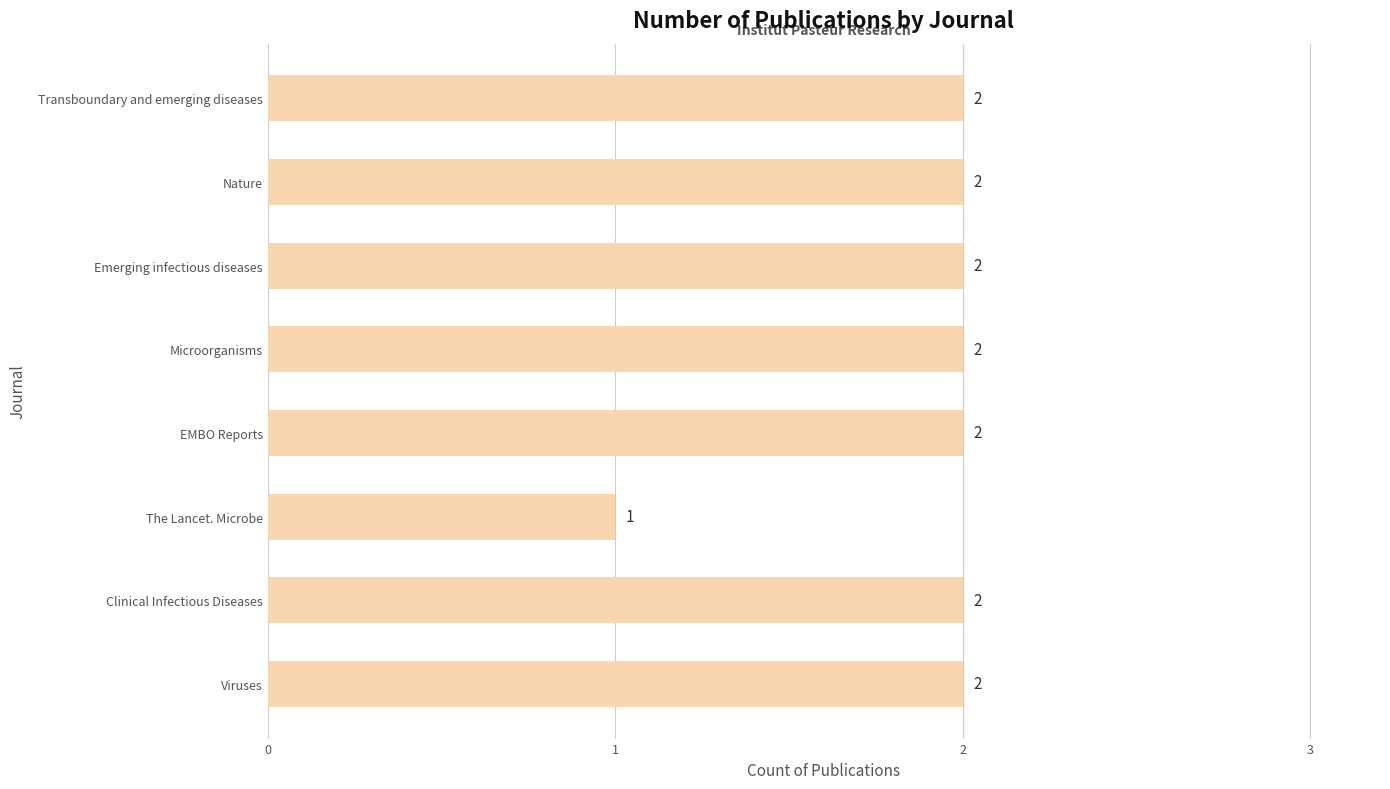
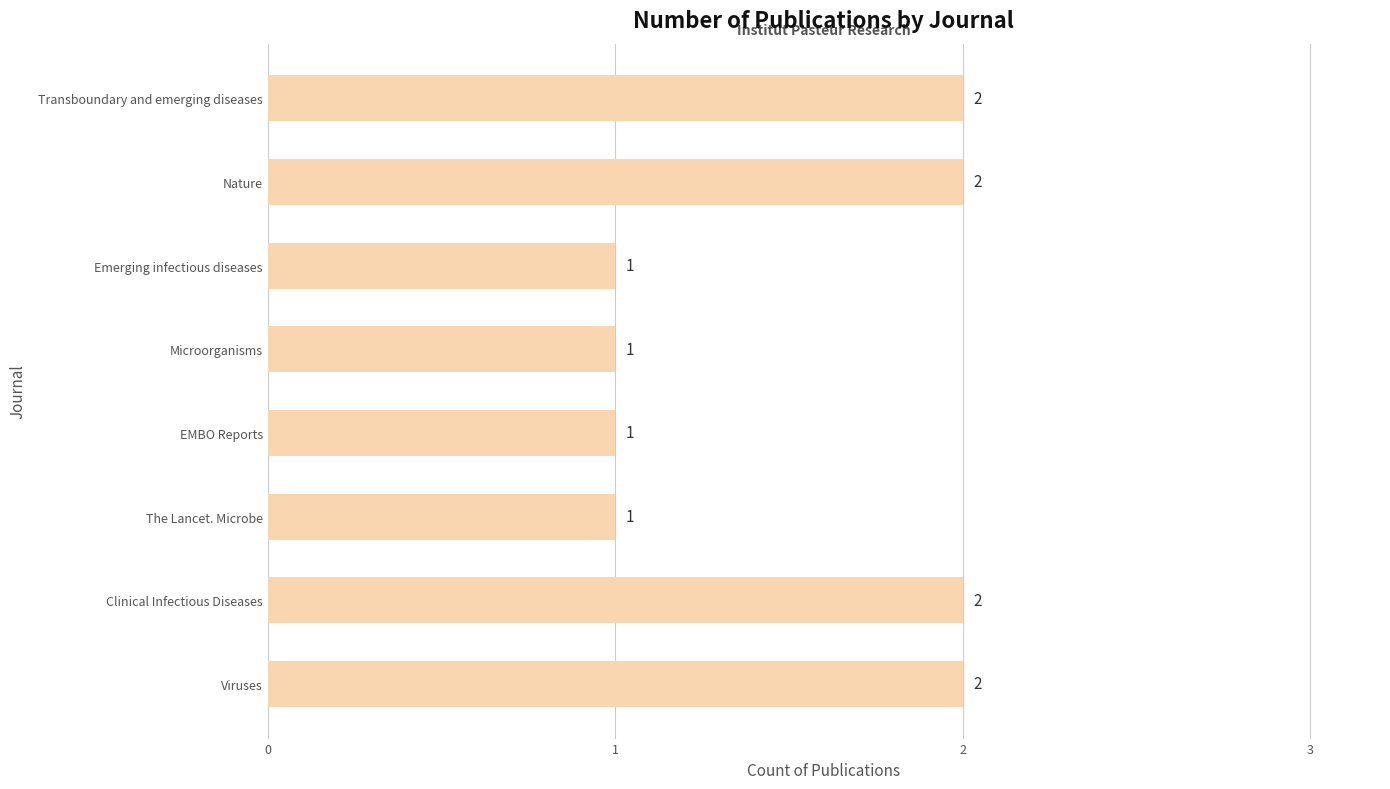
  {
    "Transboundary and emerging diseases": 2,
    "Nature": 2,
-   "Emerging infectious diseases": 2,
-   "Microorganisms": 2,
-   "EMBO Reports": 2,
+   "Emerging infectious diseases": 1,
+   "Microorganisms": 1,
+   "EMBO Reports": 1,
    "The Lancet. Microbe": 1,
    "Clinical Infectious Diseases": 2,
    "Viruses": 2
  }
